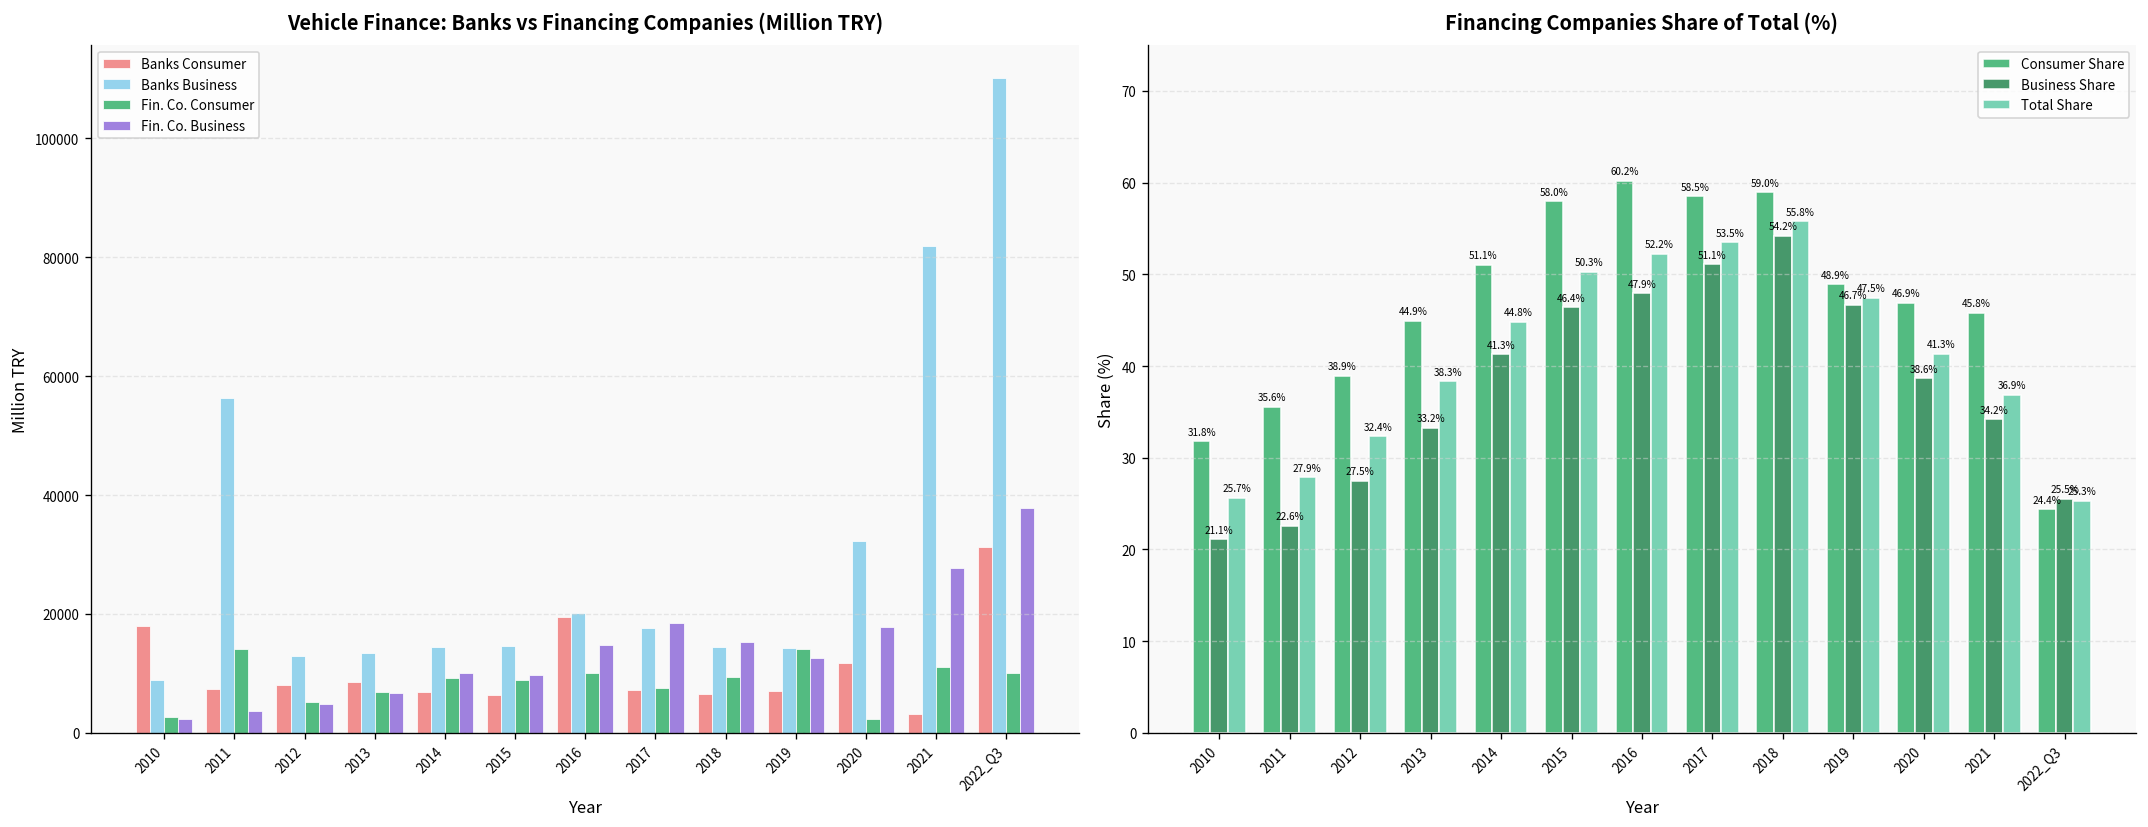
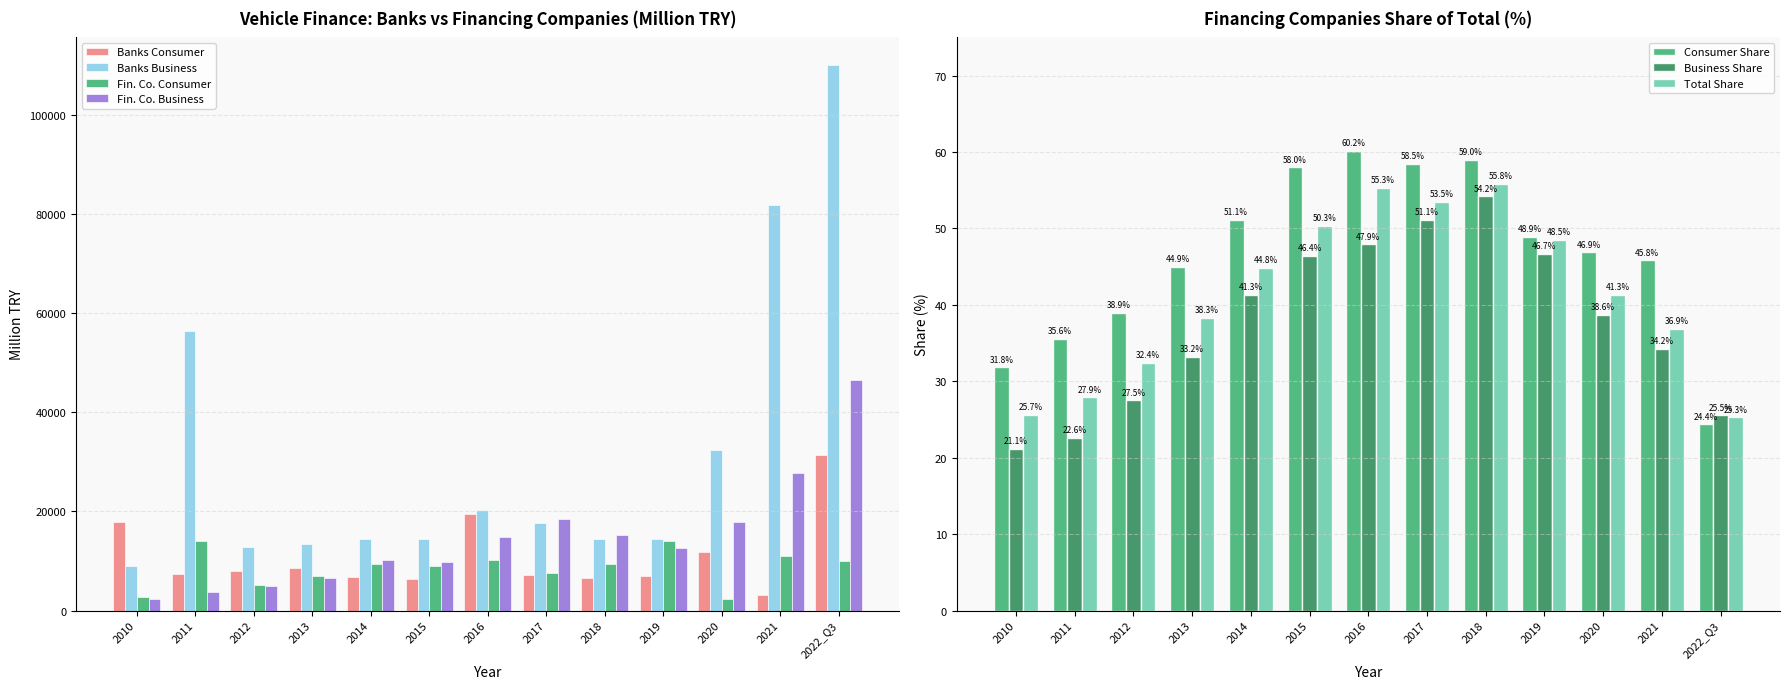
  {
    "Vehicle Finance: Banks vs Financing Companies (Million TRY)": {
      "Banks Consumer": {
        "2010": "18000",
        "2011": "7000",
        "2012": "8000",
        "2013": "9000",
        "2014": "7000",
        "2015": "6000",
        "2016": "19000",
        "2017": "7000",
        "2018": "7000",
        "2019": "7000",
        "2020": "12000",
        "2021": "3000",
        "2022_Q3": "31000"
      },
      "Banks Business": {
        "2010": "9000",
        "2011": "56000",
        "2012": "13000",
        "2013": "13000",
        "2014": "14000",
        "2015": "15000",
        "2016": "20000",
        "2017": "18000",
        "2018": "14000",
        "2019": "14000",
        "2020": "32000",
        "2021": "82000",
        "2022_Q3": "110000"
      },
      "Fin. Co. Consumer": {
        "2010": "3000",
        "2011": "14000",
        "2012": "5000",
        "2013": "7000",
        "2014": "9000",
        "2015": "9000",
        "2016": "10000",
        "2017": "8000",
        "2018": "9000",
        "2019": "14000",
        "2020": "2000",
        "2021": "11000",
        "2022_Q3": "10000"
      },
      "Fin. Co. Business": {
        "2010": "2000",
        "2011": "4000",
        "2012": "5000",
        "2013": "7000",
        "2014": "10000",
        "2015": "10000",
        "2016": "15000",
        "2017": "18000",
        "2018": "15000",
        "2019": "13000",
        "2020": "18000",
        "2021": "28000",
-       "2022_Q3": "38000"
+       "2022_Q3": "47000"
      }
    },
    "Financing Companies Share of Total (%)": {
      "Total Share": {
        "2010": "25.7%",
        "2011": "27.9%",
        "2012": "32.4%",
        "2013": "38.3%",
        "2014": "44.8%",
        "2015": "50.3%",
-       "2016": "52.2%",
+       "2016": "55.3%",
        "2017": "53.5%",
        "2018": "55.8%",
-       "2019": "47.5%",
+       "2019": "48.5%",
        "2020": "41.3%",
        "2021": "36.9%"
      }
    }
  }
